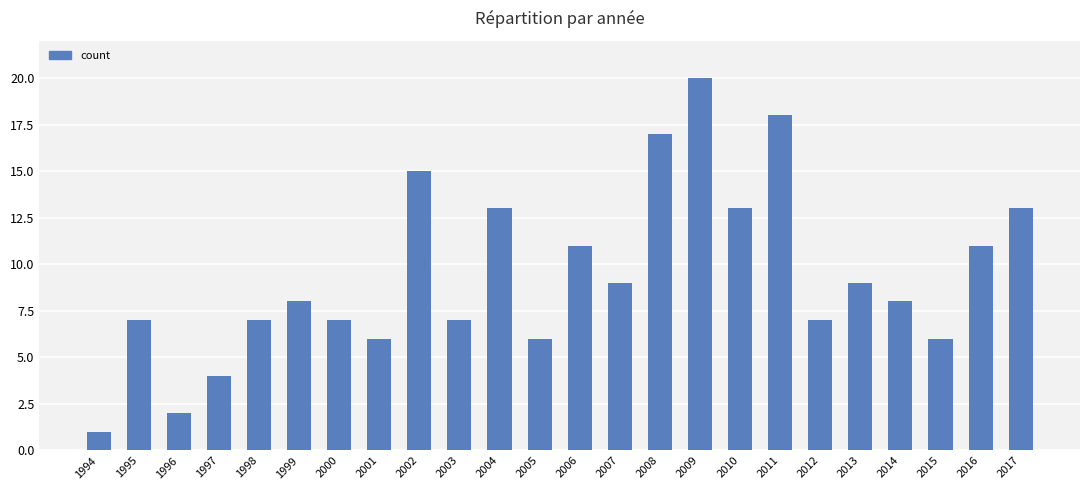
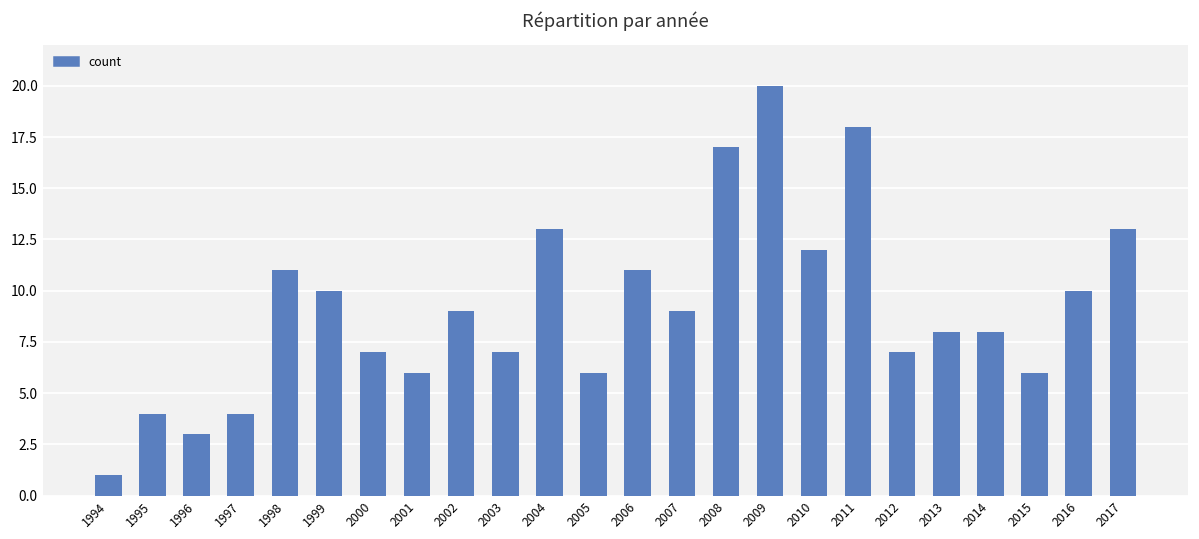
  {
    "1994": 1,
-   "1995": 7,
-   "1996": 2,
+   "1995": 4,
+   "1996": 3,
    "1997": 4,
-   "1998": 7,
-   "1999": 8,
+   "1998": 11,
+   "1999": 10,
    "2000": 7,
    "2001": 6,
-   "2002": 15,
+   "2002": 9,
    "2003": 7,
    "2004": 13,
    "2005": 6,
    "2006": 11,
    "2007": 9,
    "2008": 17,
    "2009": 20,
-   "2010": 13,
+   "2010": 12,
    "2011": 18,
    "2012": 7,
-   "2013": 9,
+   "2013": 8,
    "2014": 8,
    "2015": 6,
-   "2016": 11,
+   "2016": 10,
    "2017": 13
  }
